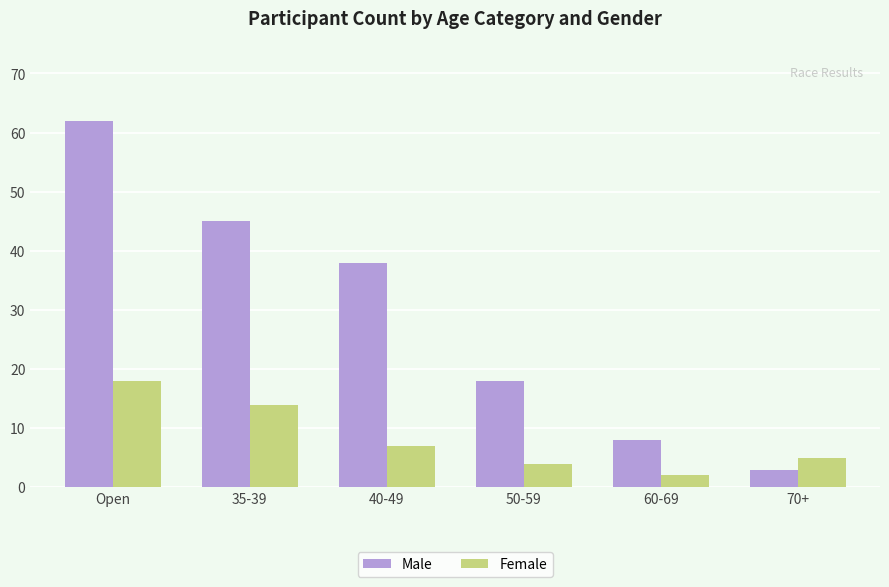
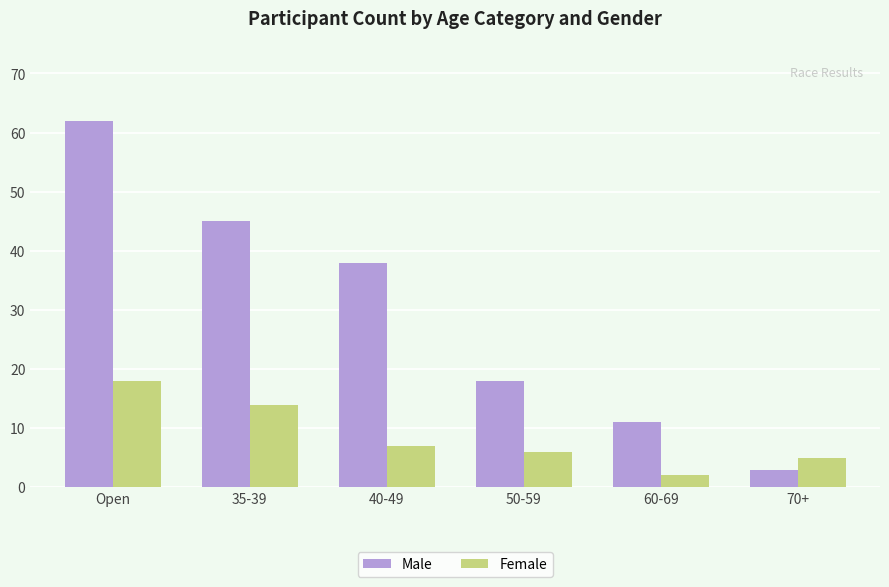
  {
    "Male": {
      "Open": 62,
      "35-39": 45,
      "40-49": 38,
      "50-59": 18,
-     "60-69": 8,
+     "60-69": 11,
      "70+": 3
    },
    "Female": {
      "Open": 18,
      "35-39": 14,
      "40-49": 7,
-     "50-59": 4,
+     "50-59": 6,
      "60-69": 2,
      "70+": 5
    }
  }
